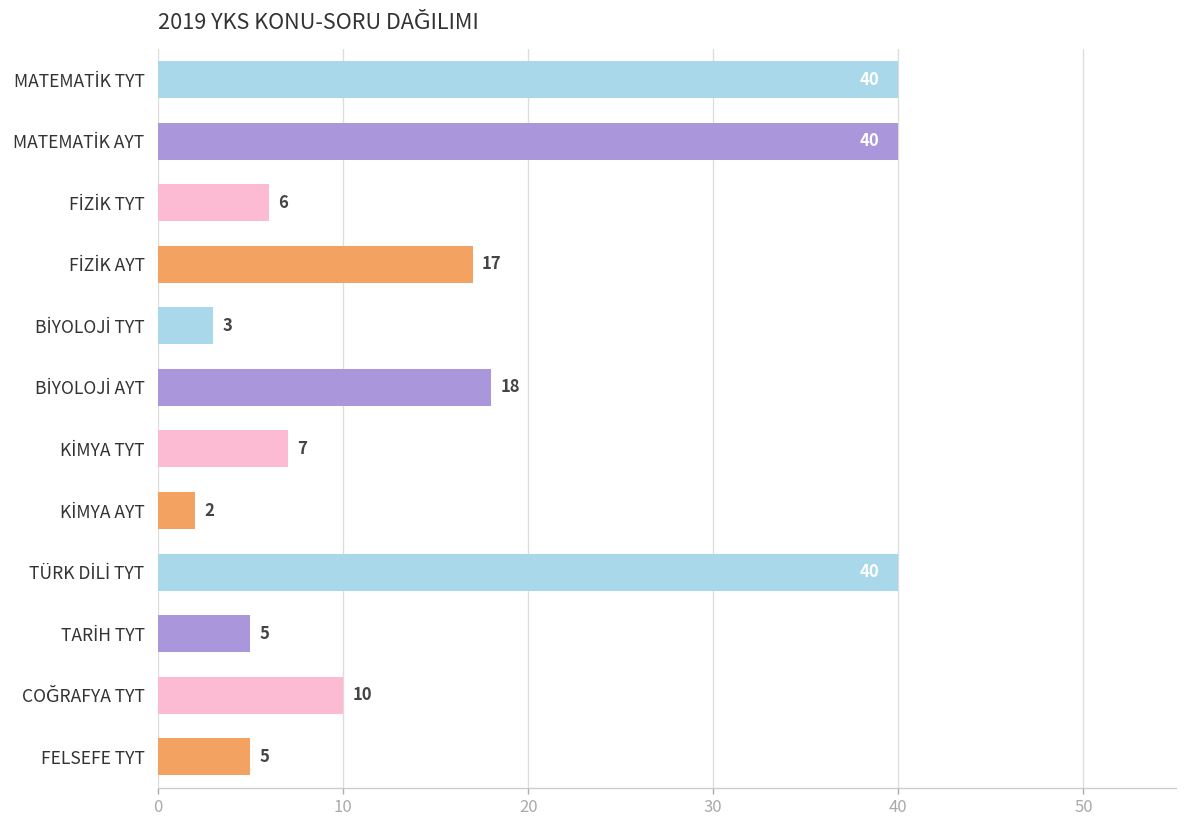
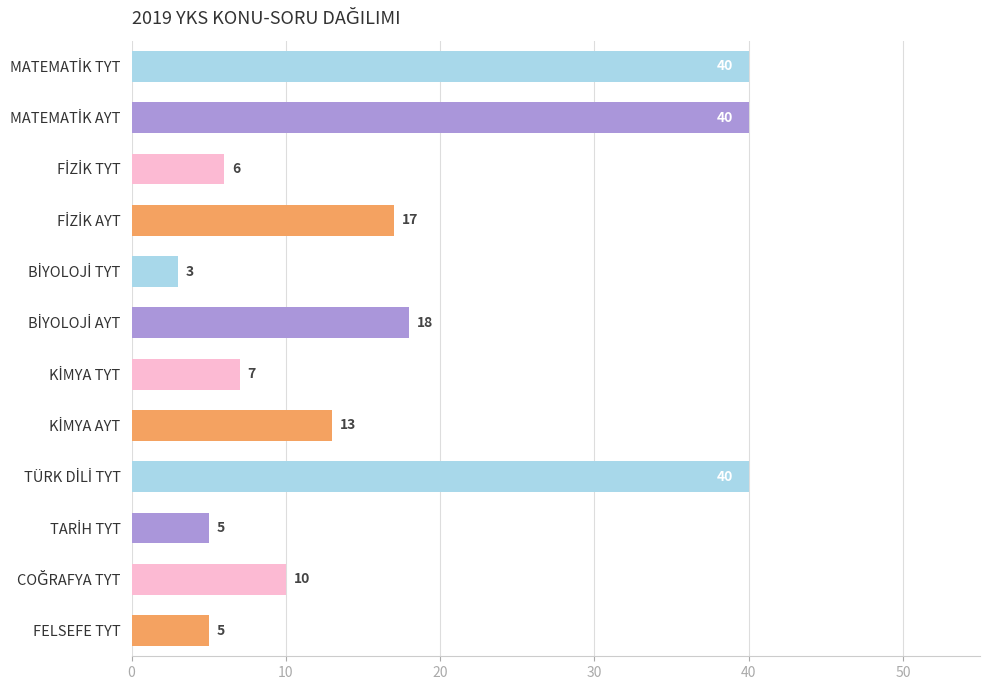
  {
    "MATEMATİK TYT": 40,
    "MATEMATİK AYT": 40,
    "FİZİK TYT": 6,
    "FİZİK AYT": 17,
    "BİYOLOJİ TYT": 3,
    "BİYOLOJİ AYT": 18,
    "KİMYA TYT": 7,
-   "KİMYA AYT": 2,
+   "KİMYA AYT": 13,
    "TÜRK DİLİ TYT": 40,
    "TARİH TYT": 5,
    "COĞRAFYA TYT": 10,
    "FELSEFE TYT": 5
  }
